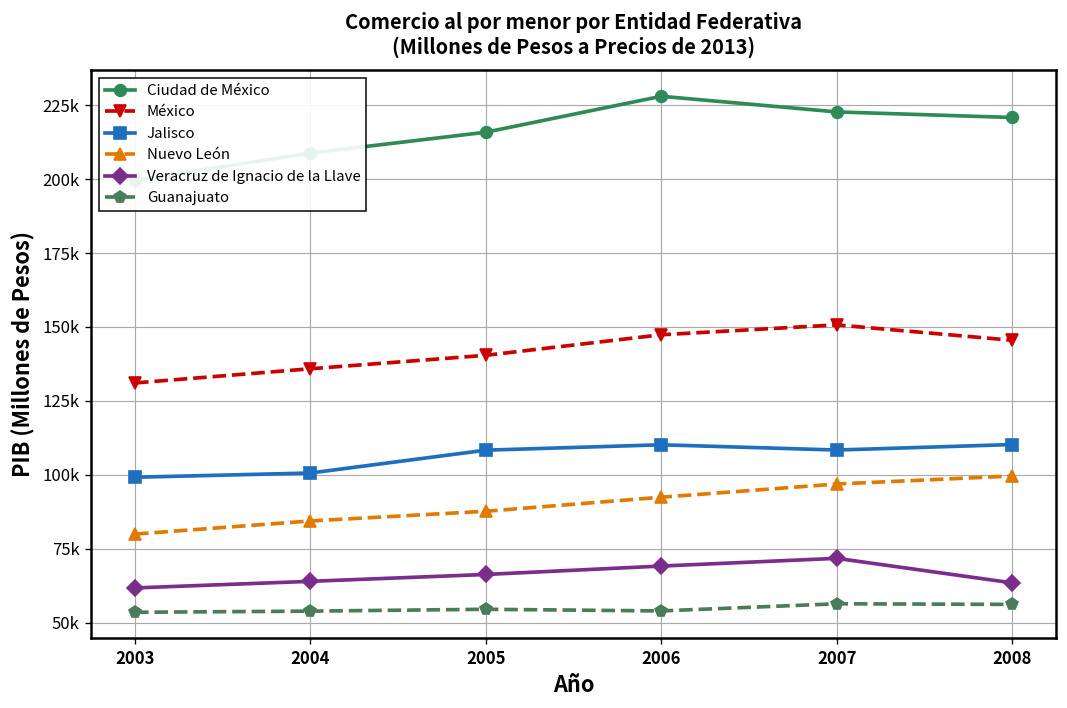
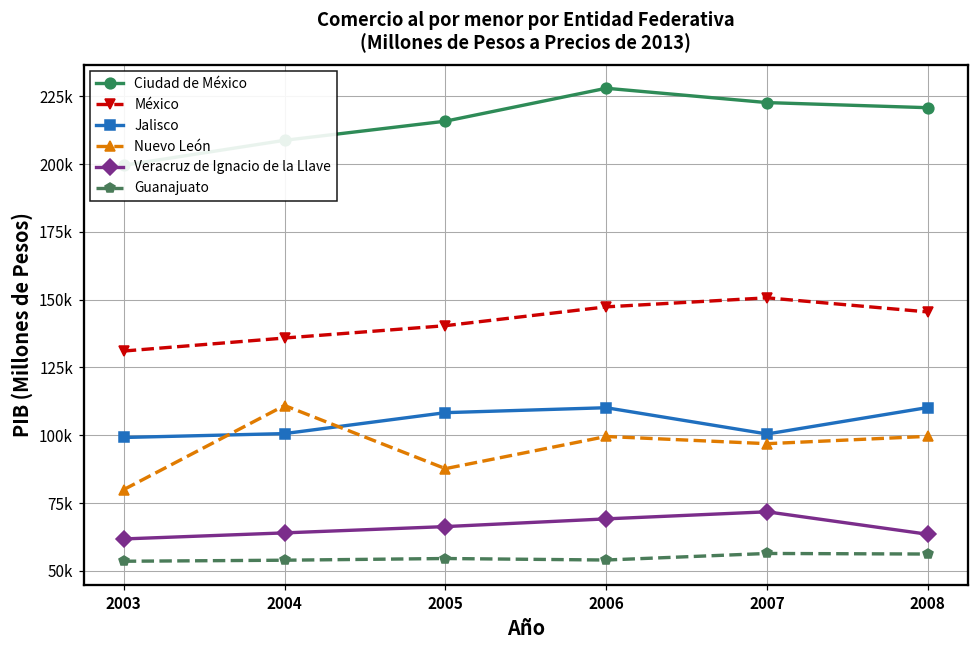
  {
    "México": {
      "2003": 131000,
      "2004": 136000,
      "2005": 140000,
      "2006": 147000,
      "2007": 151000,
      "2008": 145000
    },
    "Jalisco": {
      "2003": 99000,
      "2004": 101000,
      "2005": 108000,
      "2006": 110000,
-     "2007": 108000,
+     "2007": 100000,
      "2008": 110000
    },
    "Nuevo León": {
      "2003": 80000,
-     "2004": 84000,
+     "2004": 111000,
      "2005": 88000,
-     "2006": 92000,
+     "2006": 100000,
      "2007": 97000,
      "2008": 100000
    },
    "Veracruz de Ignacio de la Llave": {
      "2003": 62000,
      "2004": 64000,
      "2005": 66000,
      "2006": 69000,
      "2007": 72000,
      "2008": 63000
    }
  }
